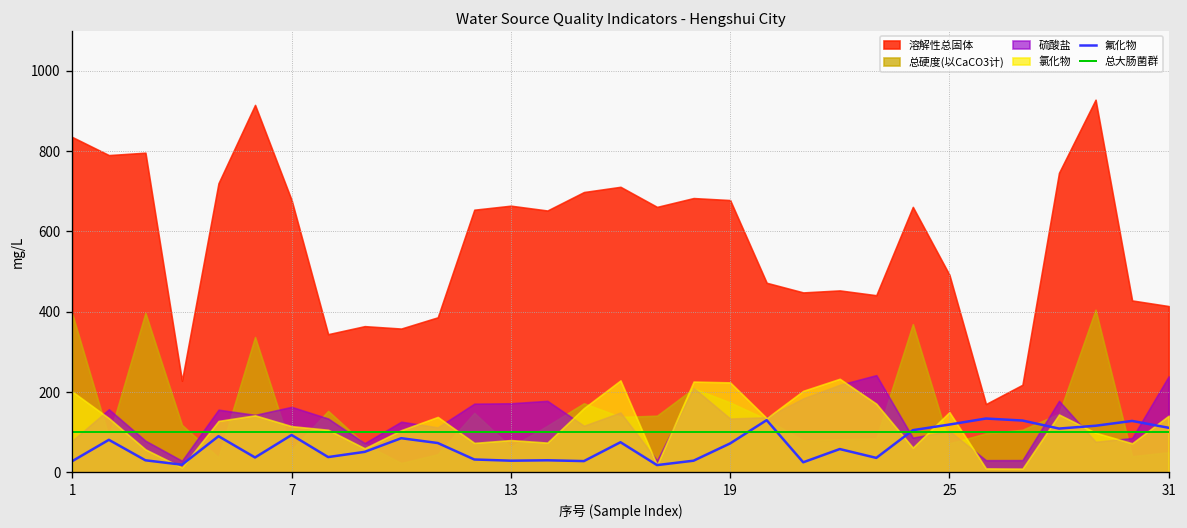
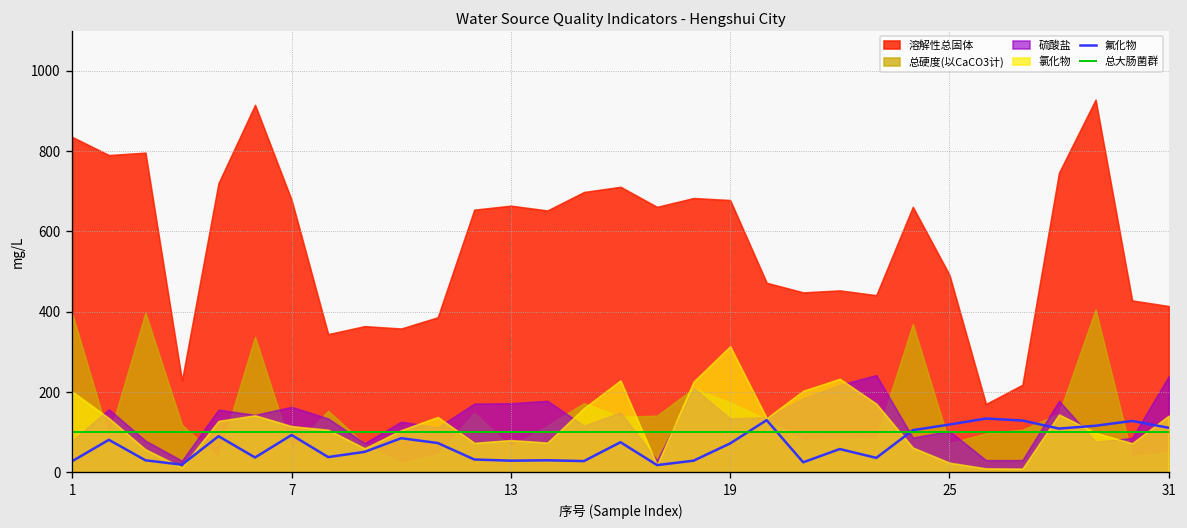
  {
    "氟化物": {
      "1": 30,
      "13": 30,
      "19": 70,
      "25": 120,
      "31": 110
    },
    "溶解性总固体": {
      "1": 840,
      "7": 680,
      "13": 660,
      "19": 680,
      "25": 490,
      "31": 410
    },
    "总大肠菌群": {
      "1": 100,
      "13": 100,
      "19": 100,
      "31": 100
    },
    "总硬度(以CaCO3计)": {
      "1": 390,
      "7": 60,
      "13": 60,
      "19": 170,
      "25": 70,
      "31": 50
    },
    "硫酸盐": {
      "1": 80,
      "7": 160,
      "13": 170,
      "19": 130,
      "31": 240
    },
    "氯化物": {
      "1": 200,
      "7": 120,
      "13": 80,
-     "19": 220,
-     "25": 150,
+     "19": 310,
+     "25": 20,
      "31": 140
    }
  }
